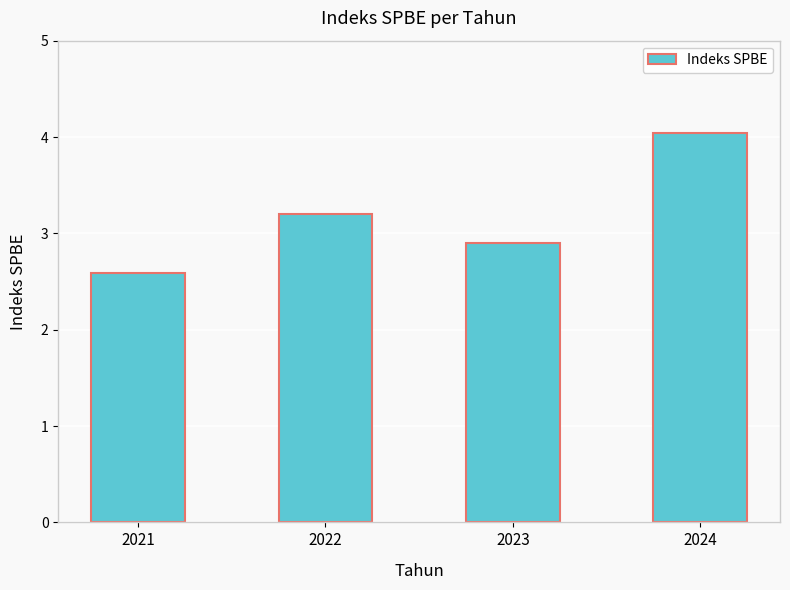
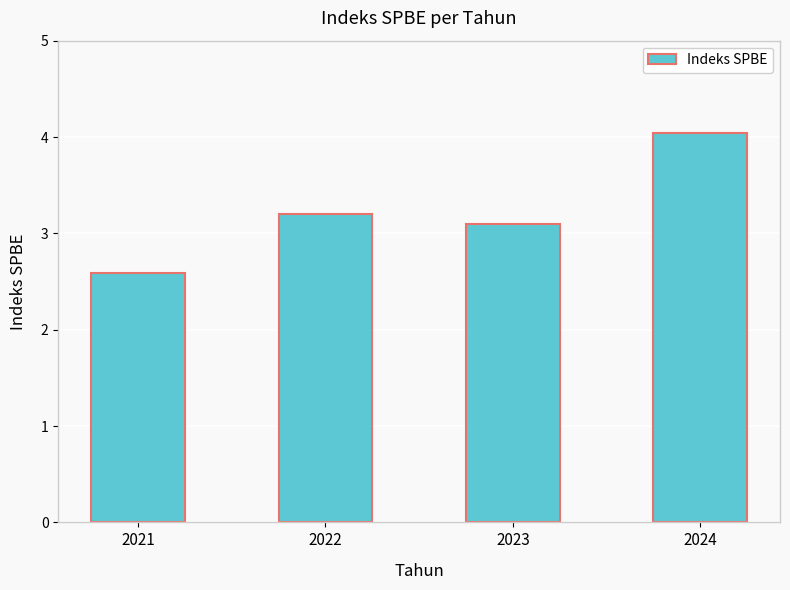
  {
    "2021": 2.6,
    "2022": 3.2,
-   "2023": 2.9,
+   "2023": 3.1,
    "2024": 4.0
  }
